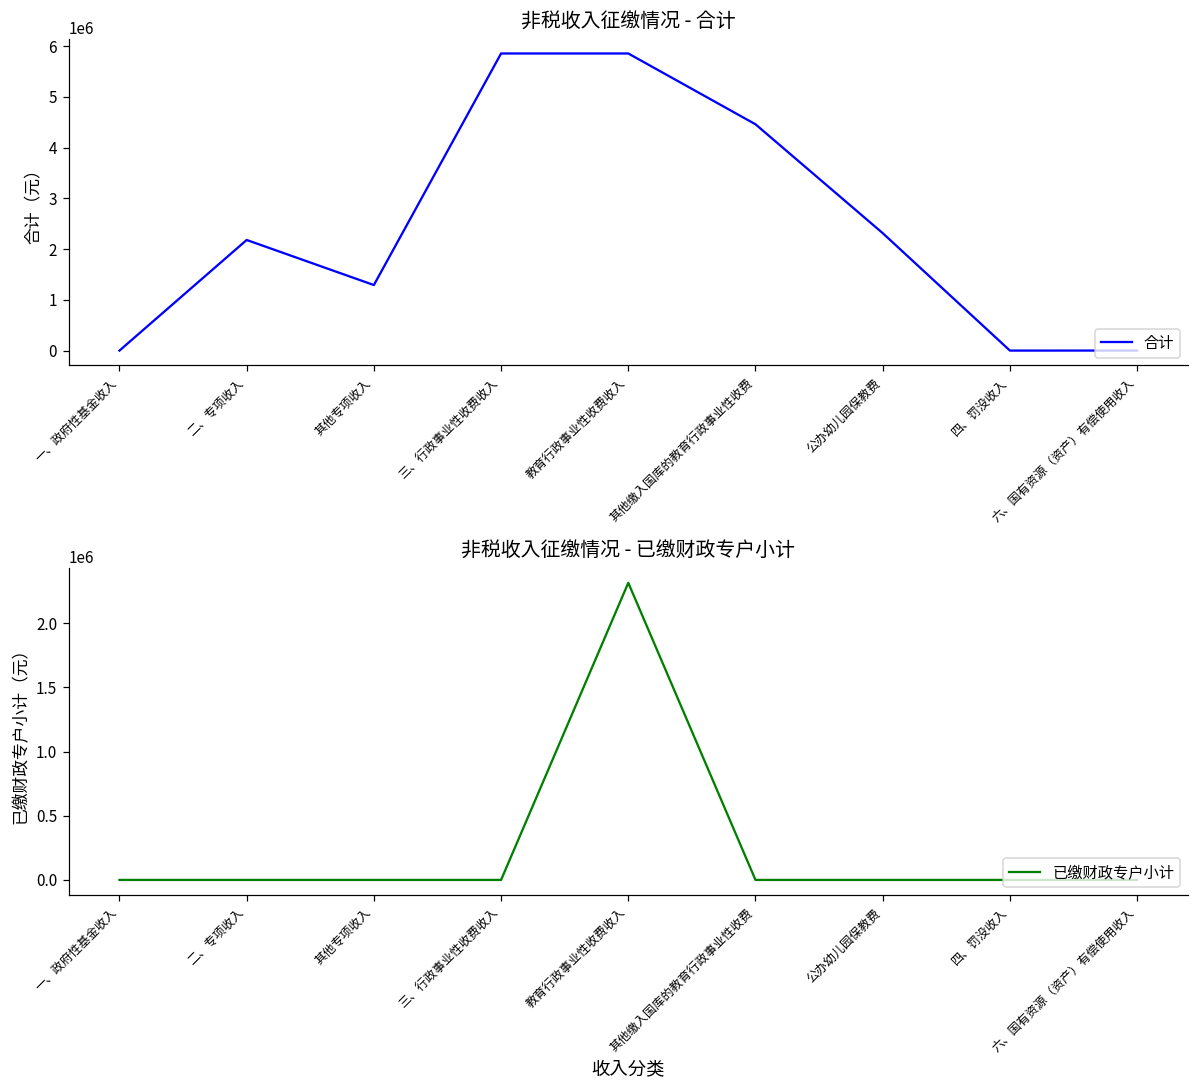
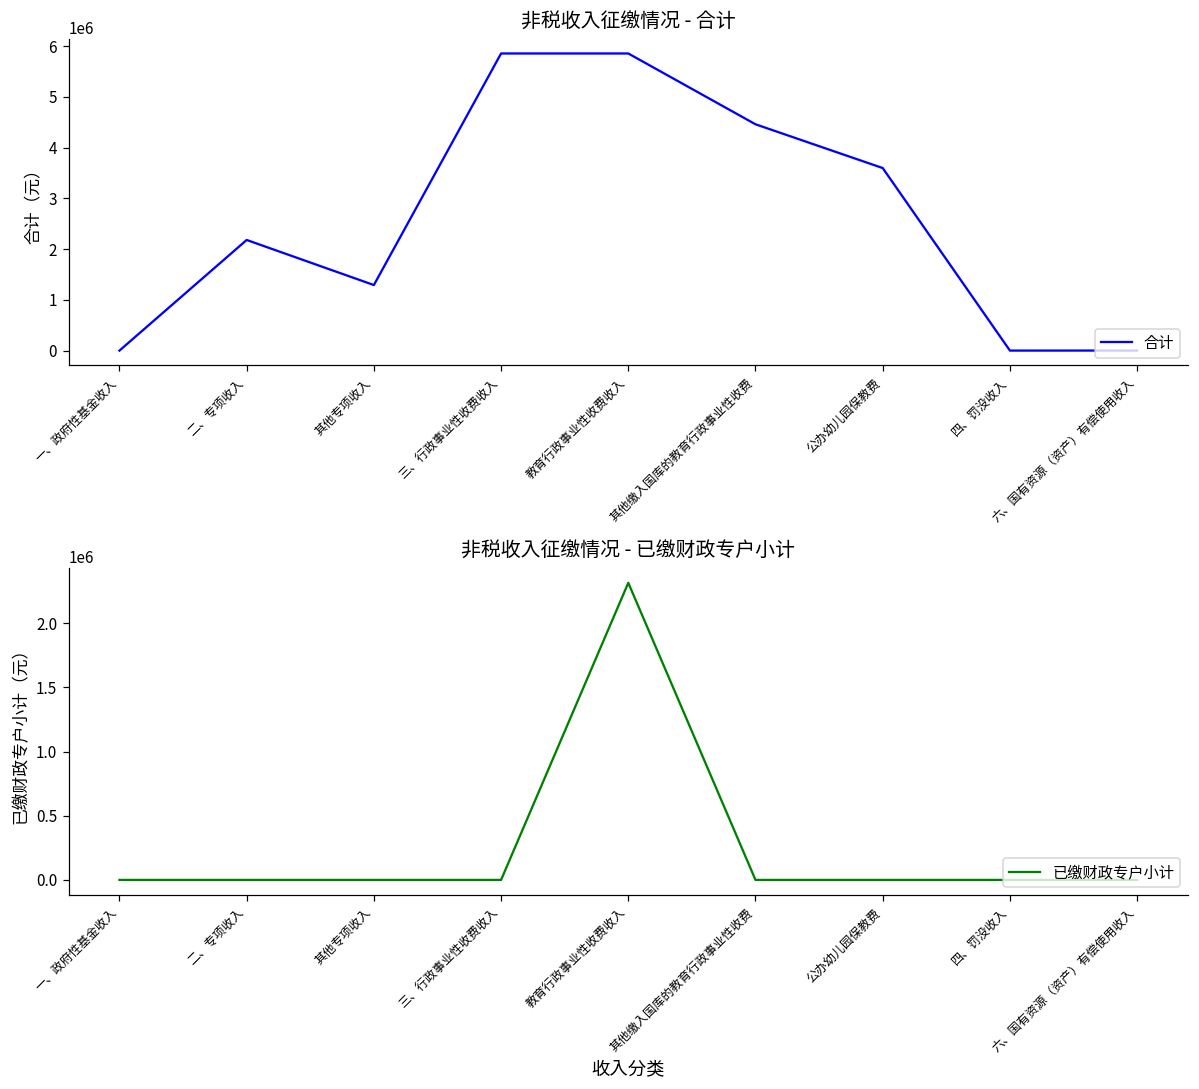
  {
    "非税收入征缴情况 - 合计": {
      "一、政府性基金收入": 0,
      "二、专项收入": 2200000,
      "其他专项收入": 1300000,
      "三、行政事业性收费收入": 5900000,
      "教育行政事业性收费收入": 5900000,
      "其他缴入国库的教育行政事业性收费": 4500000,
-     "公办幼儿园保教费": 2300000,
+     "公办幼儿园保教费": 3600000,
      "四、罚没收入": 0
    },
    "非税收入征缴情况 - 已缴财政专户小计": {
      "一、政府性基金收入": 0,
      "二、专项收入": 0,
      "其他专项收入": 0,
      "三、行政事业性收费收入": 0,
      "教育行政事业性收费收入": 2310000,
      "其他缴入国库的教育行政事业性收费": 0,
      "公办幼儿园保教费": 0
    }
  }
